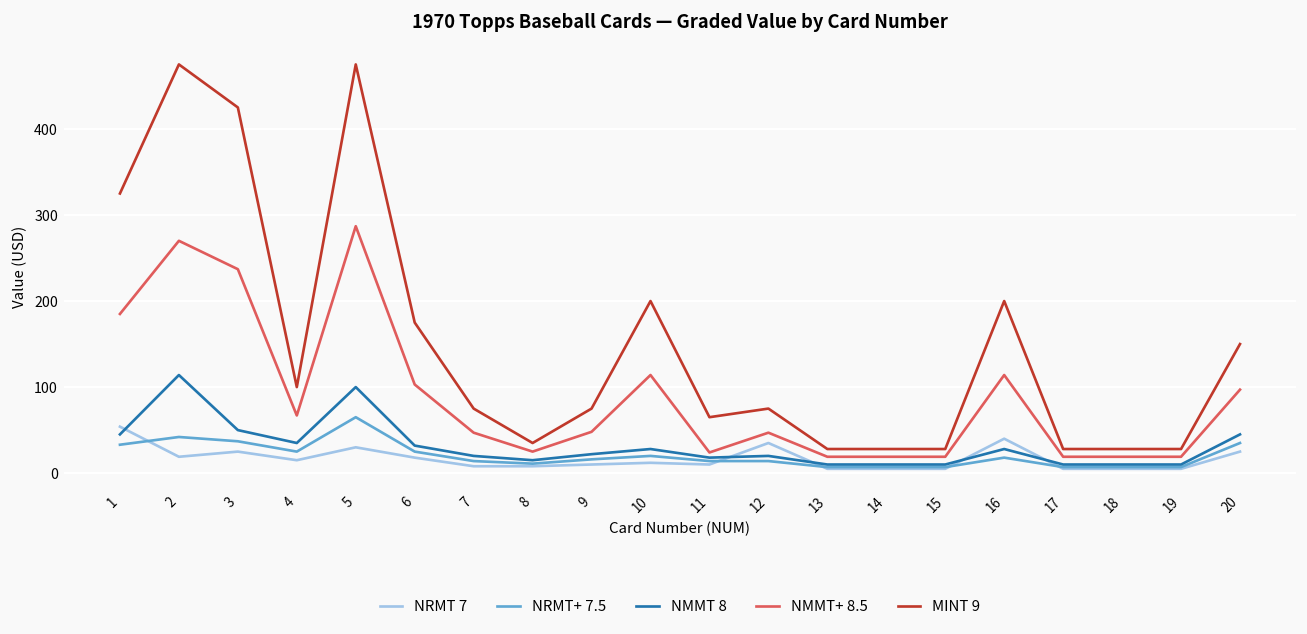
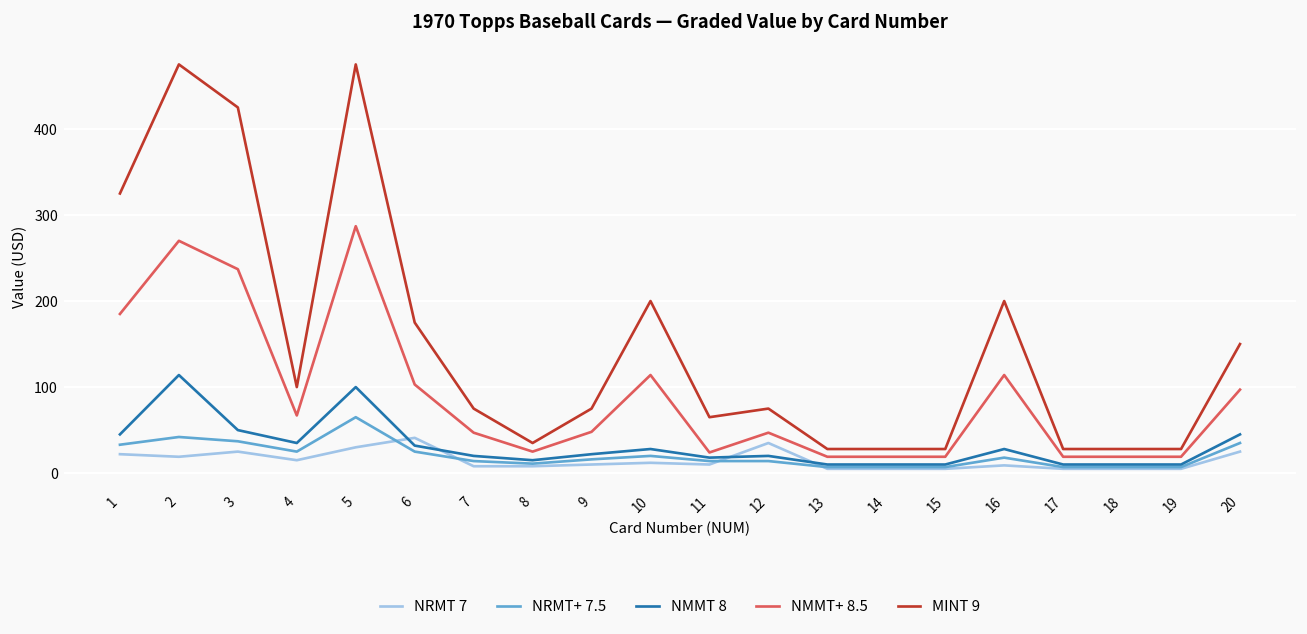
  {
    "NRMT 7": {
-     "1": 50,
+     "1": 20,
      "2": 20,
      "3": 30,
      "4": 20,
      "5": 30,
-     "6": 20,
+     "6": 40,
      "7": 10,
      "9": 10,
      "10": 10,
      "11": 10,
      "12": 40,
-     "16": 40,
+     "16": 10,
      "20": 30
    },
    "NRMT+ 7.5": {
      "1": 30,
      "2": 40,
      "3": 40,
      "4": 30,
      "5": 70,
      "6": 30,
      "7": 10,
      "9": 20,
      "10": 20,
      "11": 10,
      "12": 10,
      "16": 20,
      "20": 40
    },
    "NMMT 8": {
      "1": 50,
      "2": 110,
      "3": 50,
      "4": 40,
      "5": 100,
      "6": 30,
      "7": 20,
      "8": 20,
      "9": 20,
      "10": 30,
      "11": 20,
      "12": 20,
      "16": 30,
      "20": 50
    },
    "NMMT+ 8.5": {
      "1": 190,
      "2": 270,
      "3": 240,
      "4": 70,
      "5": 290,
      "6": 100,
      "7": 50,
      "8": 30,
      "9": 50,
      "10": 110,
      "11": 20,
      "12": 50,
      "13": 20,
      "14": 20,
      "15": 20,
      "16": 110,
      "17": 20,
      "18": 20,
      "19": 20,
      "20": 100
    },
    "MINT 9": {
      "1": 330,
      "2": 480,
      "3": 430,
      "4": 100,
      "5": 480,
      "6": 180,
      "7": 80,
      "8": 40,
      "9": 80,
      "10": 200,
      "11": 70,
      "12": 80,
      "13": 30,
      "14": 30,
      "15": 30,
      "16": 200,
      "17": 30,
      "18": 30,
      "19": 30,
      "20": 150
    }
  }
